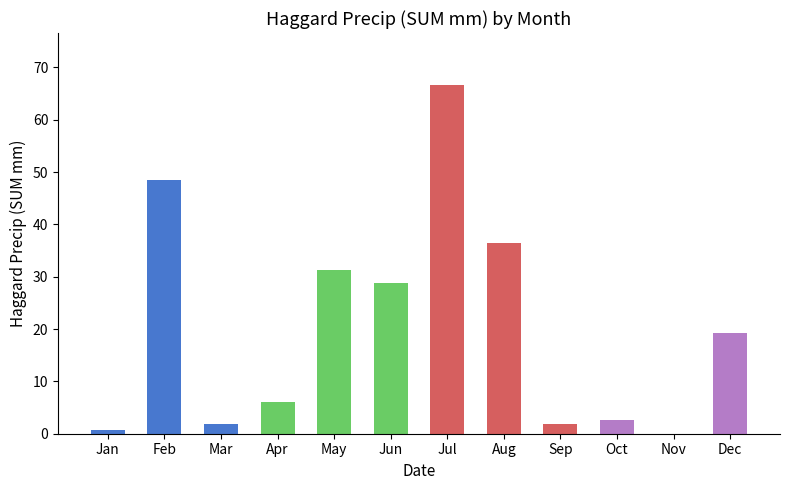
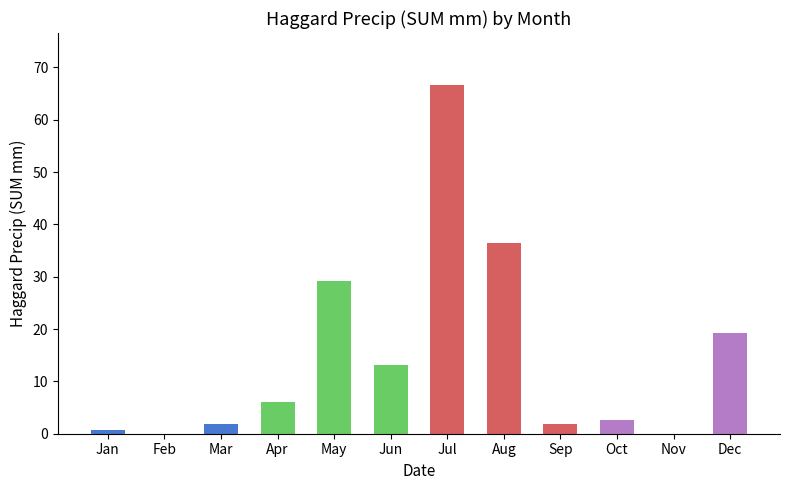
  {
    "Jan": 1,
-   "Feb": 49,
+   "Feb": 0,
    "Mar": 2,
    "Apr": 6,
-   "May": 31,
-   "Jun": 29,
+   "May": 29,
+   "Jun": 13,
    "Jul": 67,
    "Aug": 37,
    "Sep": 2,
    "Oct": 3,
    "Nov": 0,
    "Dec": 19
  }
